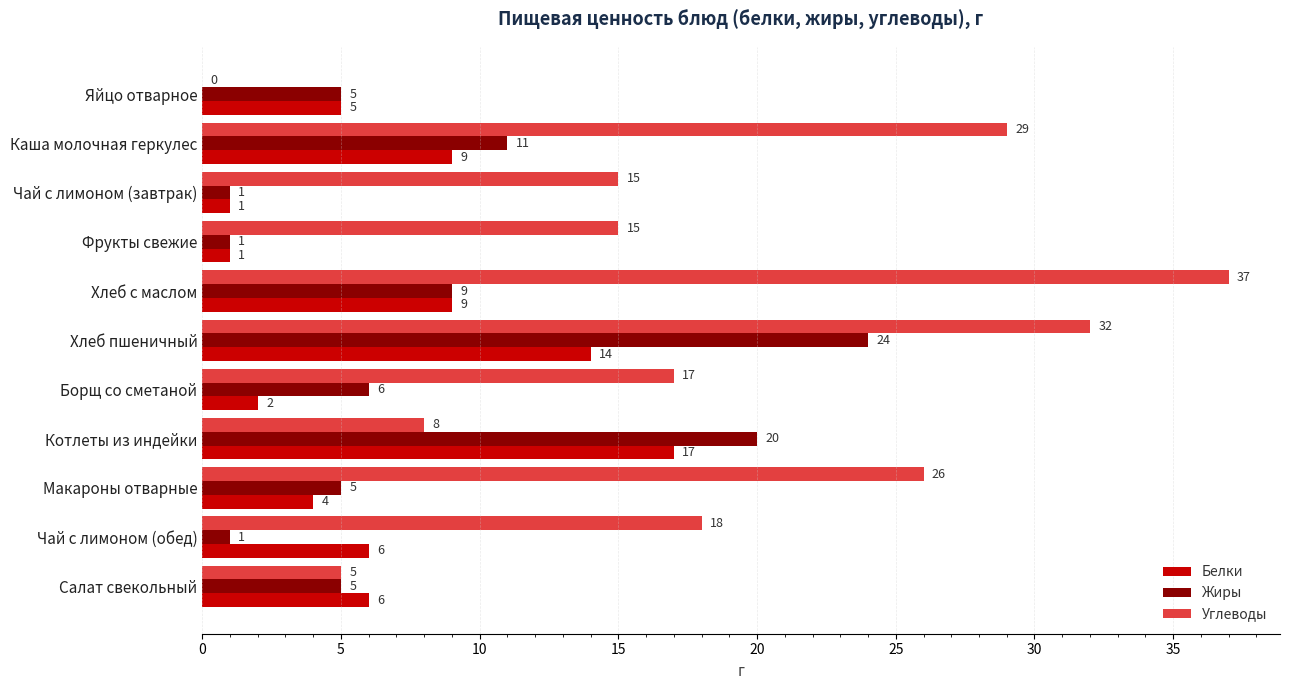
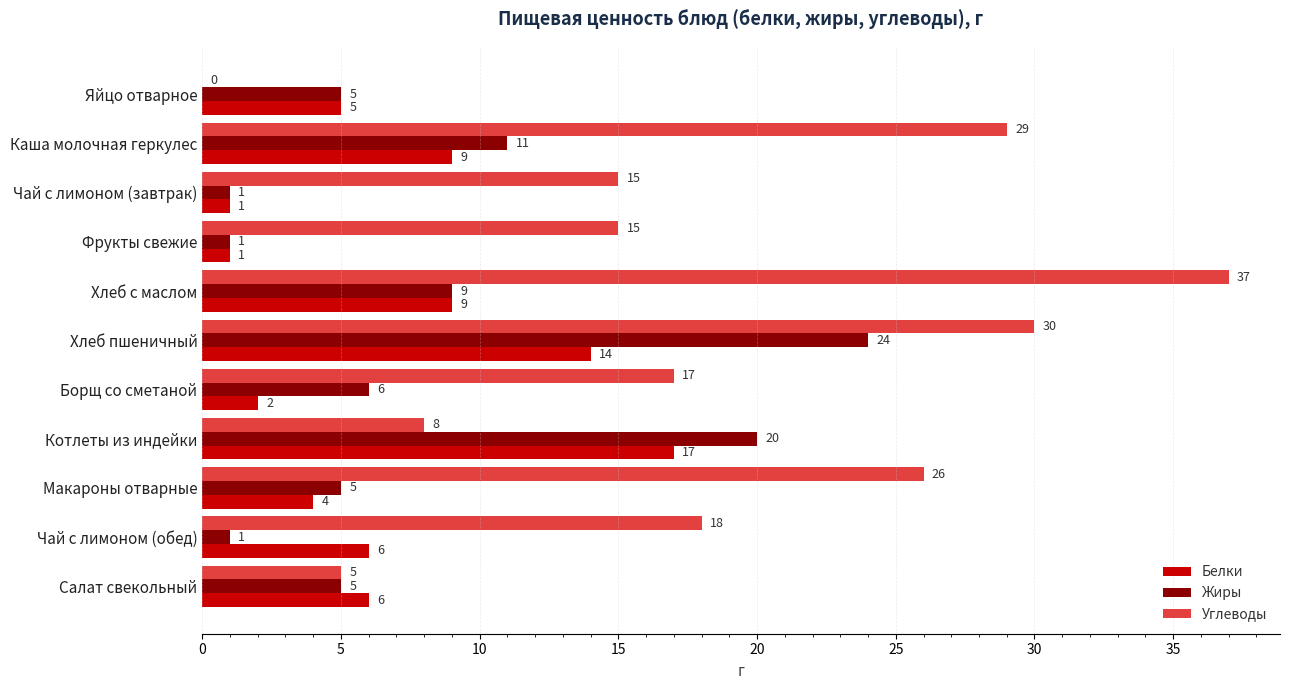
  {
    "Белки": {
      "Яйцо отварное": 5,
      "Каша молочная геркулес": 9,
      "Чай с лимоном (завтрак)": 1,
      "Фрукты свежие": 1,
      "Хлеб с маслом": 9,
      "Хлеб пшеничный": 14,
      "Борщ со сметаной": 2,
      "Котлеты из индейки": 17,
      "Макароны отварные": 4,
      "Чай с лимоном (обед)": 6,
      "Салат свекольный": 6
    },
    "Жиры": {
      "Яйцо отварное": 5,
      "Каша молочная геркулес": 11,
      "Чай с лимоном (завтрак)": 1,
      "Фрукты свежие": 1,
      "Хлеб с маслом": 9,
      "Хлеб пшеничный": 24,
      "Борщ со сметаной": 6,
      "Котлеты из индейки": 20,
      "Макароны отварные": 5,
      "Чай с лимоном (обед)": 1,
      "Салат свекольный": 5
    },
    "Углеводы": {
      "Яйцо отварное": 0,
      "Каша молочная геркулес": 29,
      "Чай с лимоном (завтрак)": 15,
      "Фрукты свежие": 15,
      "Хлеб с маслом": 37,
-     "Хлеб пшеничный": 32,
+     "Хлеб пшеничный": 30,
      "Борщ со сметаной": 17,
      "Котлеты из индейки": 8,
      "Макароны отварные": 26,
      "Чай с лимоном (обед)": 18,
      "Салат свекольный": 5
    }
  }
